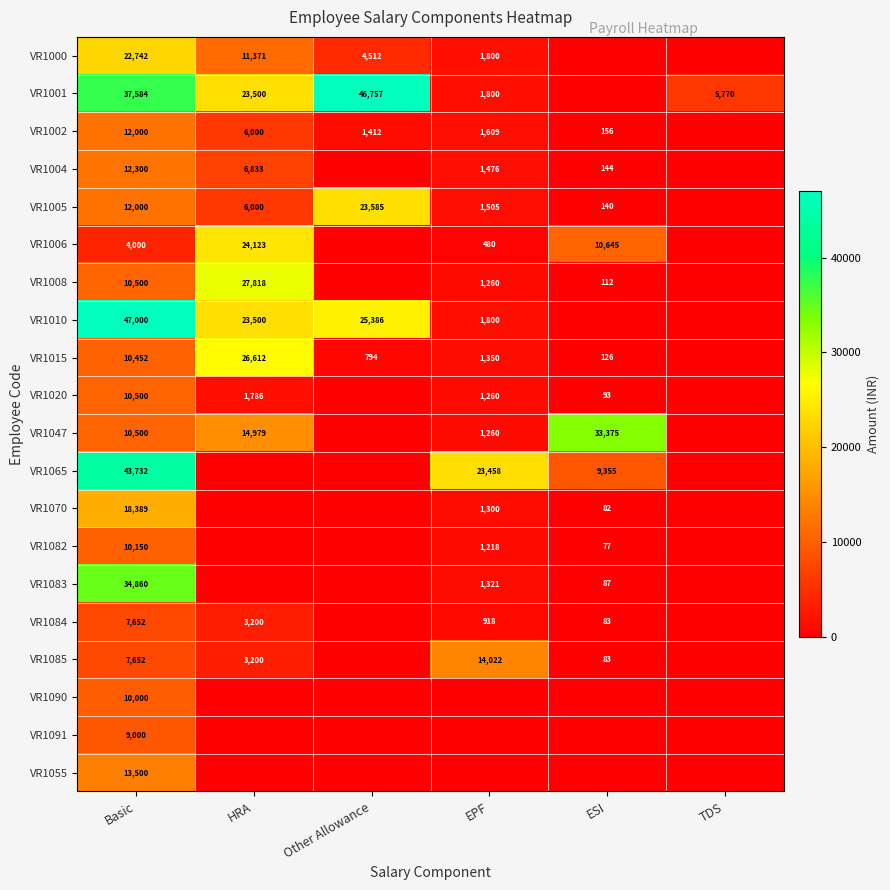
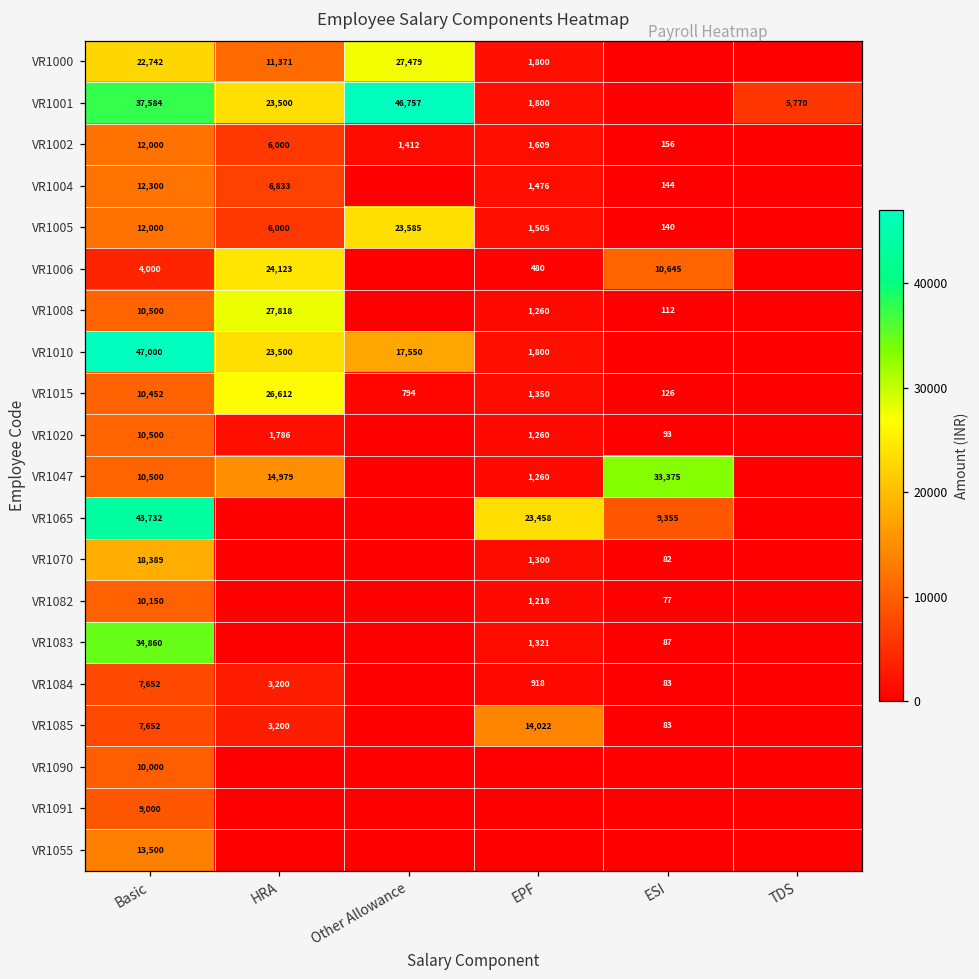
  {
    "VR1000": {
      "Basic": "22,742",
      "HRA": "11,371",
-     "Other Allowance": "4,512",
+     "Other Allowance": "27,479",
      "EPF": "1,800"
    },
    "VR1001": {
      "Basic": "37,584",
      "HRA": "23,500",
      "Other Allowance": "46,757",
      "EPF": "1,800",
      "TDS": "5,770"
    },
    "VR1002": {
      "Basic": "12,000",
      "HRA": "6,000",
      "Other Allowance": "1,412",
      "EPF": "1,609",
      "ESI": "156"
    },
    "VR1004": {
      "Basic": "12,300",
      "HRA": "6,833",
      "EPF": "1,476",
      "ESI": "144"
    },
    "VR1005": {
      "Basic": "12,000",
      "HRA": "6,000",
      "Other Allowance": "23,585",
      "EPF": "1,505",
      "ESI": "140"
    },
    "VR1006": {
      "Basic": "4,000",
      "HRA": "24,123",
      "EPF": "480",
      "ESI": "10,645"
    },
    "VR1008": {
      "Basic": "10,500",
      "HRA": "27,818",
      "EPF": "1,260",
      "ESI": "112"
    },
    "VR1010": {
      "Basic": "47,000",
      "HRA": "23,500",
-     "Other Allowance": "25,386",
+     "Other Allowance": "17,550",
      "EPF": "1,800"
    },
    "VR1015": {
      "Basic": "10,452",
      "HRA": "26,612",
      "Other Allowance": "794",
      "EPF": "1,350",
      "ESI": "126"
    },
    "VR1020": {
      "Basic": "10,500",
      "HRA": "1,786",
      "EPF": "1,260",
      "ESI": "93"
    },
    "VR1047": {
      "Basic": "10,500",
      "HRA": "14,979",
      "EPF": "1,260",
      "ESI": "33,375"
    },
    "VR1065": {
      "Basic": "43,732",
      "EPF": "23,458",
      "ESI": "9,355"
    },
    "VR1070": {
      "Basic": "18,389",
      "EPF": "1,300",
      "ESI": "82"
    },
    "VR1082": {
      "Basic": "10,150",
      "EPF": "1,218",
      "ESI": "77"
    },
    "VR1083": {
      "Basic": "34,860",
      "EPF": "1,321",
      "ESI": "87"
    },
    "VR1084": {
      "Basic": "7,652",
      "HRA": "3,200",
      "EPF": "918",
      "ESI": "83"
    },
    "VR1085": {
      "Basic": "7,652",
      "HRA": "3,200",
      "EPF": "14,022",
      "ESI": "83"
    },
    "VR1090": {
      "Basic": "10,000"
    },
    "VR1091": {
      "Basic": "9,000"
    },
    "VR1055": {
      "Basic": "13,500"
    }
  }
